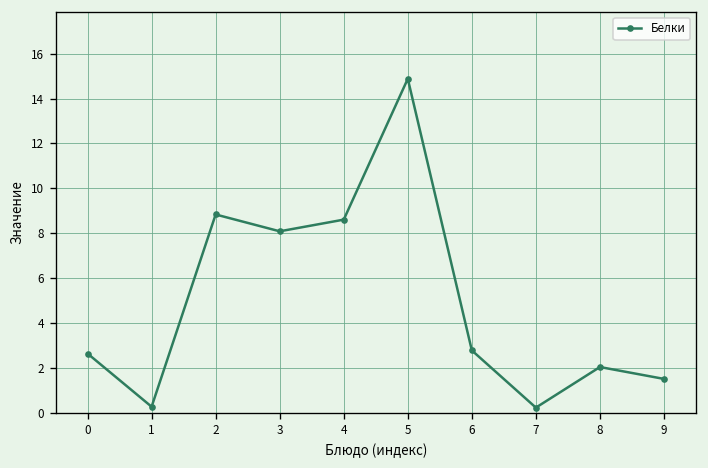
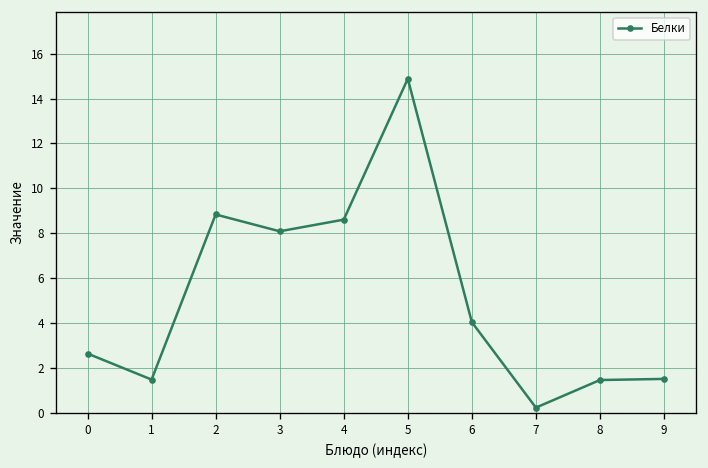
  {
    "0": 2.6,
-   "1": 0.3,
+   "1": 1.5,
    "2": 8.8,
    "3": 8.1,
    "4": 8.6,
    "5": 14.9,
-   "6": 2.8,
+   "6": 4.0,
    "7": 0.2,
-   "8": 2.0,
+   "8": 1.5,
    "9": 1.5
  }
